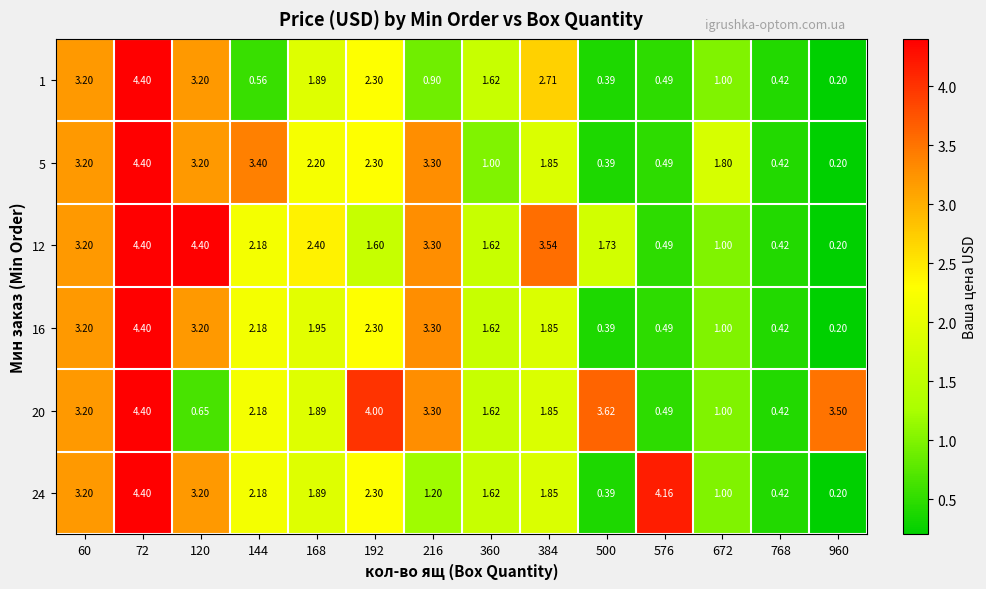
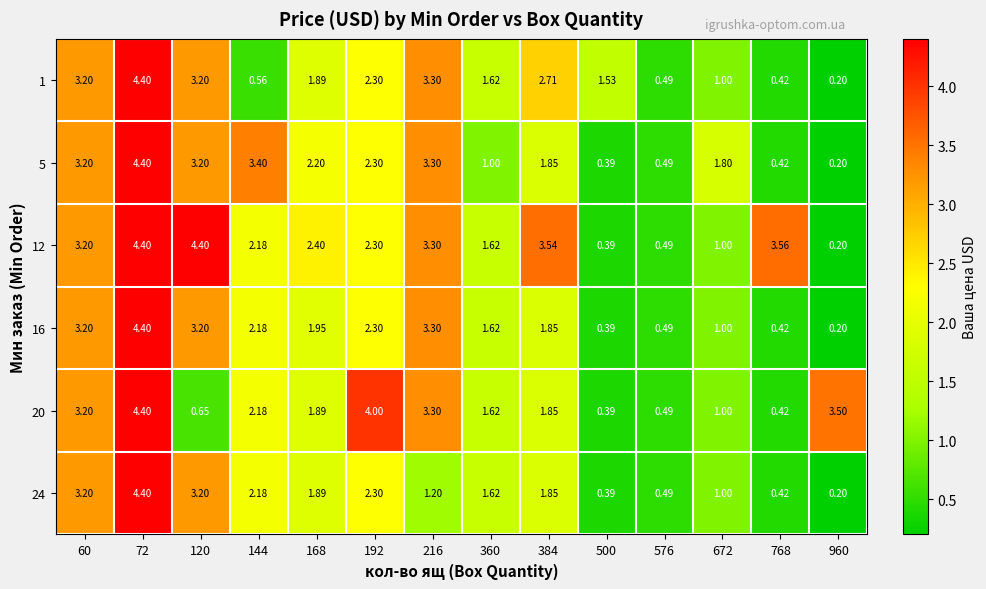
  {
    "1": {
      "60": 3.20,
      "72": 4.40,
      "120": 3.20,
      "144": 0.56,
      "168": 1.89,
      "192": 2.30,
-     "216": 0.90,
+     "216": 3.30,
      "360": 1.62,
      "384": 2.71,
-     "500": 0.39,
+     "500": 1.53,
      "576": 0.49,
      "672": 1.00,
      "768": 0.42,
      "960": 0.20
    },
    "5": {
      "60": 3.20,
      "72": 4.40,
      "120": 3.20,
      "144": 3.40,
      "168": 2.20,
      "192": 2.30,
      "216": 3.30,
      "360": 1.00,
      "384": 1.85,
      "500": 0.39,
      "576": 0.49,
      "672": 1.80,
      "768": 0.42,
      "960": 0.20
    },
    "12": {
      "60": 3.20,
      "72": 4.40,
      "120": 4.40,
      "144": 2.18,
      "168": 2.40,
-     "192": 1.60,
+     "192": 2.30,
      "216": 3.30,
      "360": 1.62,
      "384": 3.54,
-     "500": 1.73,
+     "500": 0.39,
      "576": 0.49,
      "672": 1.00,
-     "768": 0.42,
+     "768": 3.56,
      "960": 0.20
    },
    "16": {
      "60": 3.20,
      "72": 4.40,
      "120": 3.20,
      "144": 2.18,
      "168": 1.95,
      "192": 2.30,
      "216": 3.30,
      "360": 1.62,
      "384": 1.85,
      "500": 0.39,
      "576": 0.49,
      "672": 1.00,
      "768": 0.42,
      "960": 0.20
    },
    "20": {
      "60": 3.20,
      "72": 4.40,
      "120": 0.65,
      "144": 2.18,
      "168": 1.89,
      "192": 4.00,
      "216": 3.30,
      "360": 1.62,
      "384": 1.85,
-     "500": 3.62,
+     "500": 0.39,
      "576": 0.49,
      "672": 1.00,
      "768": 0.42,
      "960": 3.50
    },
    "24": {
      "60": 3.20,
      "72": 4.40,
      "120": 3.20,
      "144": 2.18,
      "168": 1.89,
      "192": 2.30,
      "216": 1.20,
      "360": 1.62,
      "384": 1.85,
      "500": 0.39,
-     "576": 4.16,
+     "576": 0.49,
      "672": 1.00,
      "768": 0.42,
      "960": 0.20
    }
  }
